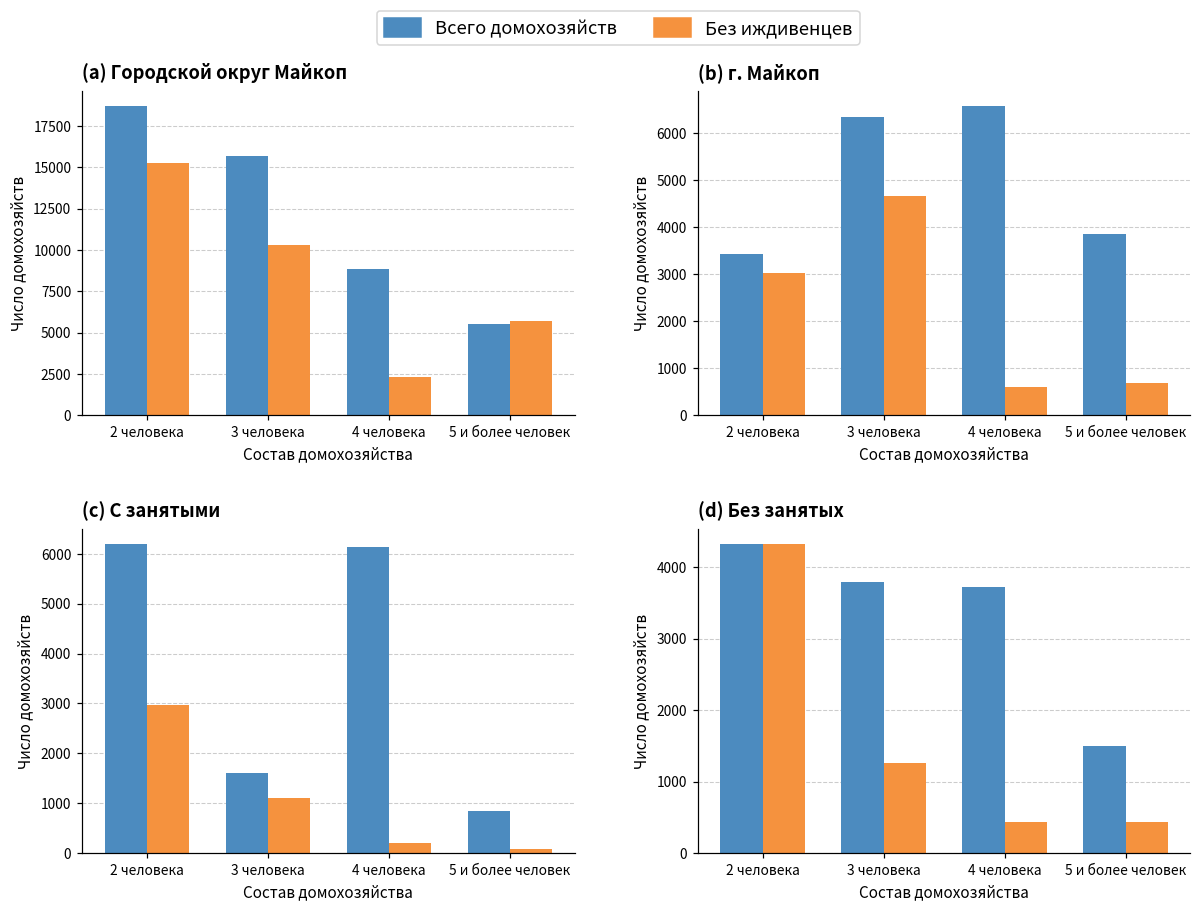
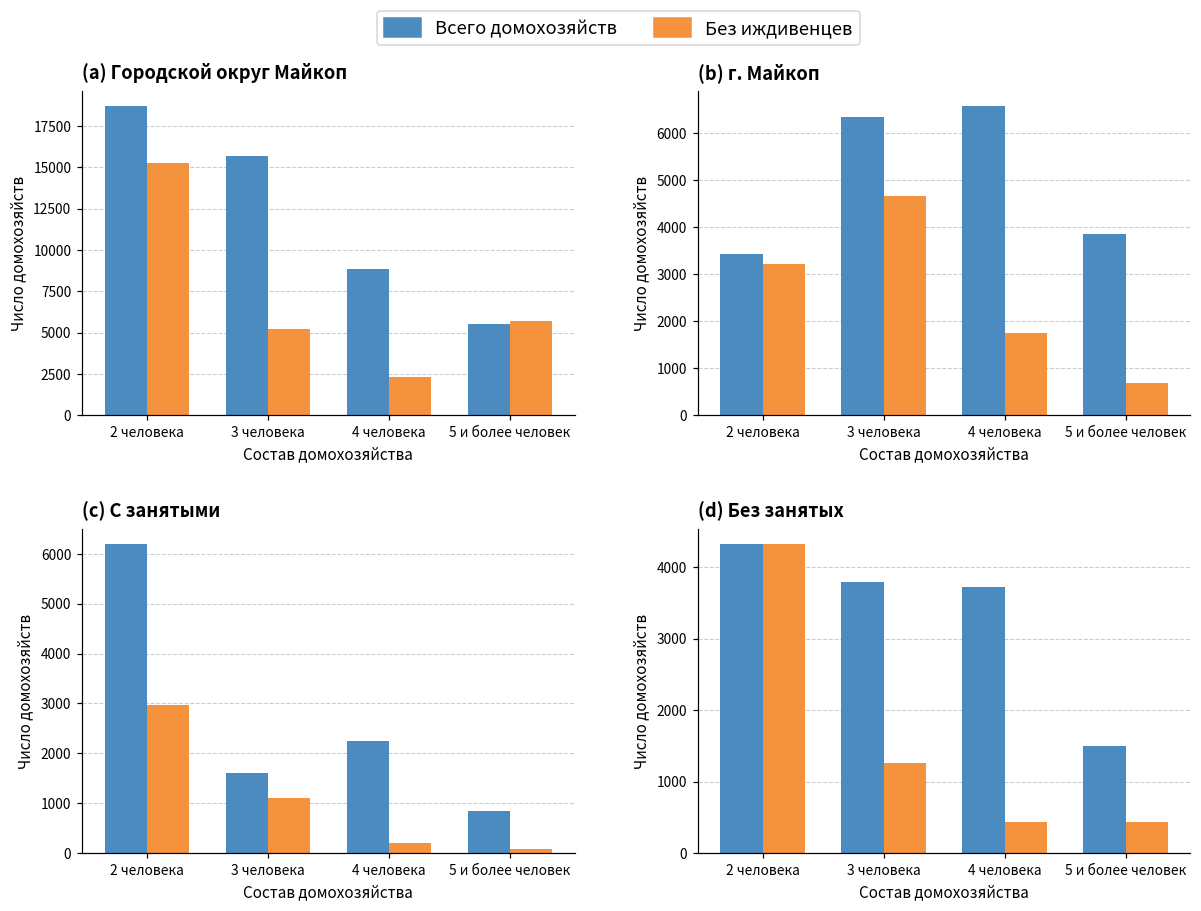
  {
    "(a) Городской округ Майкоп": {
      "Всего домохозяйств": {
        "2 человека": 18700,
        "3 человека": 15700,
        "4 человека": 8900,
        "5 и более человек": 5500
      },
      "Без иждивенцев": {
        "2 человека": 15300,
-       "3 человека": 10300,
+       "3 человека": 5200,
        "4 человека": 2300,
        "5 и более человек": 5700
      }
    },
    "(b) г. Майкоп": {
      "Всего домохозяйств": {
        "2 человека": 3400,
        "3 человека": 6300,
        "4 человека": 6600,
        "5 и более человек": 3900
      },
      "Без иждивенцев": {
-       "2 человека": 3000,
+       "2 человека": 3200,
        "3 человека": 4700,
-       "4 человека": 600,
+       "4 человека": 1800,
        "5 и более человек": 700
      }
    },
    "(c) С занятыми": {
      "Всего домохозяйств": {
        "2 человека": 6200,
        "3 человека": 1600,
-       "4 человека": 6100,
+       "4 человека": 2200,
        "5 и более человек": 800
      },
      "Без иждивенцев": {
        "2 человека": 3000,
        "3 человека": 1100,
        "4 человека": 200,
        "5 и более человек": 100
      }
    },
    "(d) Без занятых": {
      "Всего домохозяйств": {
        "2 человека": 4300,
        "3 человека": 3800,
        "4 человека": 3700,
        "5 и более человек": 1500
      },
      "Без иждивенцев": {
        "2 человека": 4300,
        "3 человека": 1300,
        "4 человека": 400,
        "5 и более человек": 400
      }
    }
  }
